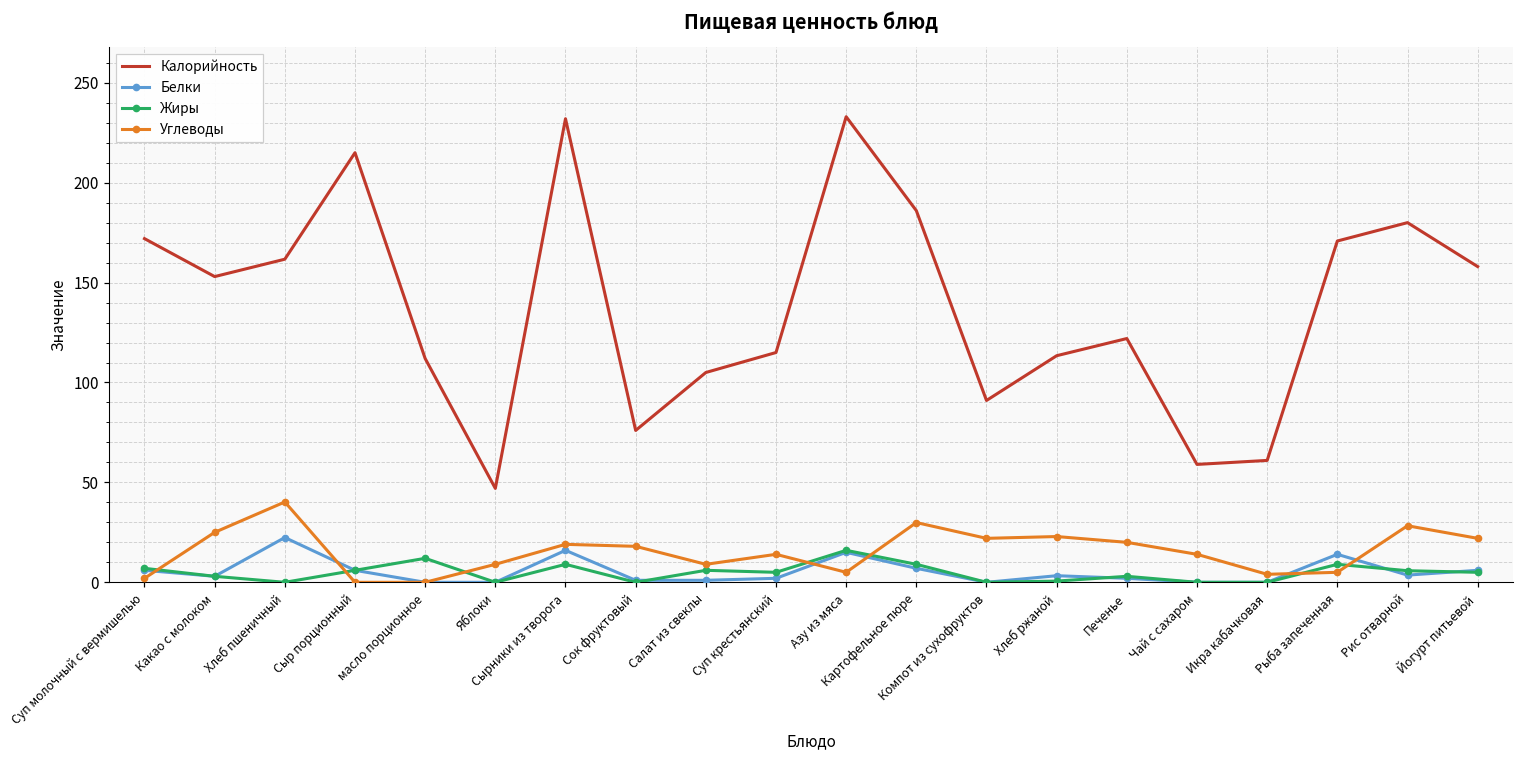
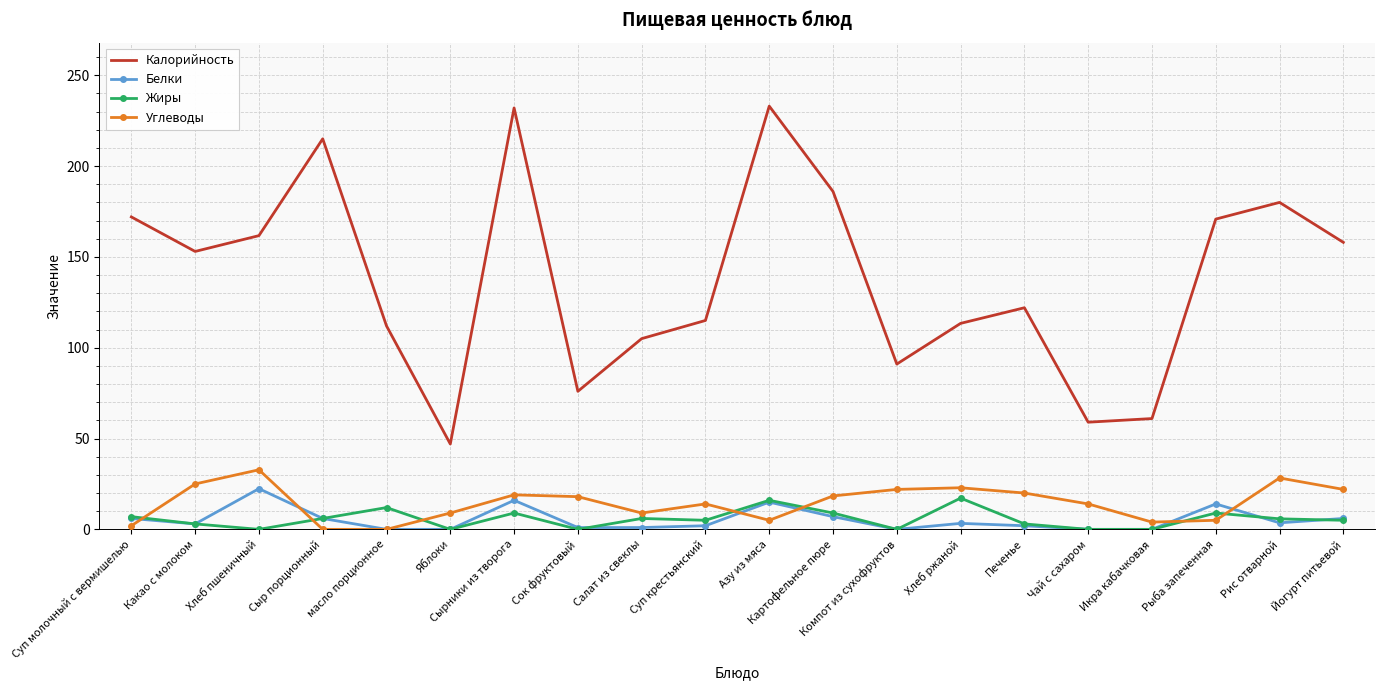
  {
    "Калорийность": {
      "Суп молочный с вермишелью": 172,
      "Какао с молоком": 153,
      "Хлеб пшеничный": 162,
      "Сыр порционный": 215,
      "масло порционное": 112,
      "Яблоки": 47,
      "Сырники из творога": 232,
      "Сок фруктовый": 76,
      "Салат из свеклы": 105,
      "Суп крестьянский": 115,
      "Азу из мяса": 233,
      "Картофельное пюре": 186,
      "Компот из сухофруктов": 91,
      "Хлеб ржаной": 113,
      "Печенье": 122,
      "Чай с сахаром": 59,
      "Икра кабачковая": 61,
      "Рыба запеченная": 171,
      "Рис отварной": 180,
      "Йогурт питьевой": 158
    },
    "Белки": {
      "Хлеб пшеничный": 22,
      "Сырники из творога": 16,
      "Салат из свеклы": 1,
      "Суп крестьянский": 2,
      "Картофельное пюре": 7,
      "Хлеб ржаной": 3,
      "Рыба запеченная": 14,
      "Рис отварной": 4
    },
    "Жиры": {
      "Хлеб пшеничный": 0,
      "масло порционное": 12,
      "Сырники из творога": 9,
      "Салат из свеклы": 6,
      "Суп крестьянский": 5,
      "Картофельное пюре": 9,
-     "Хлеб ржаной": 1,
+     "Хлеб ржаной": 17,
      "Рыба запеченная": 9,
      "Рис отварной": 6
    },
    "Углеводы": {
      "Суп молочный с вермишелью": 2,
      "Какао с молоком": 25,
-     "Хлеб пшеничный": 40,
+     "Хлеб пшеничный": 33,
      "Сыр порционный": 0,
      "Яблоки": 9,
      "Сырники из творога": 19,
      "Сок фруктовый": 18,
      "Салат из свеклы": 9,
      "Суп крестьянский": 14,
      "Азу из мяса": 5,
-     "Картофельное пюре": 30,
+     "Картофельное пюре": 18,
      "Компот из сухофруктов": 22,
      "Хлеб ржаной": 23,
      "Печенье": 20,
      "Чай с сахаром": 14,
      "Икра кабачковая": 4,
      "Рыба запеченная": 5,
      "Рис отварной": 28,
      "Йогурт питьевой": 22
    }
  }
